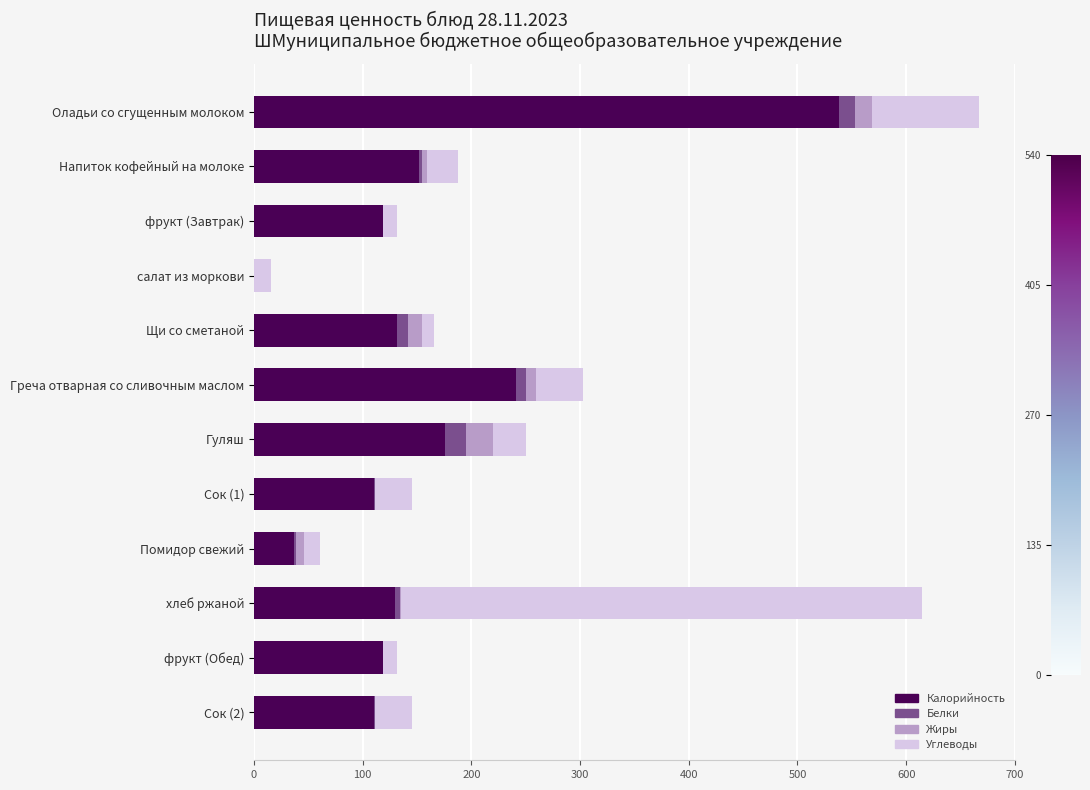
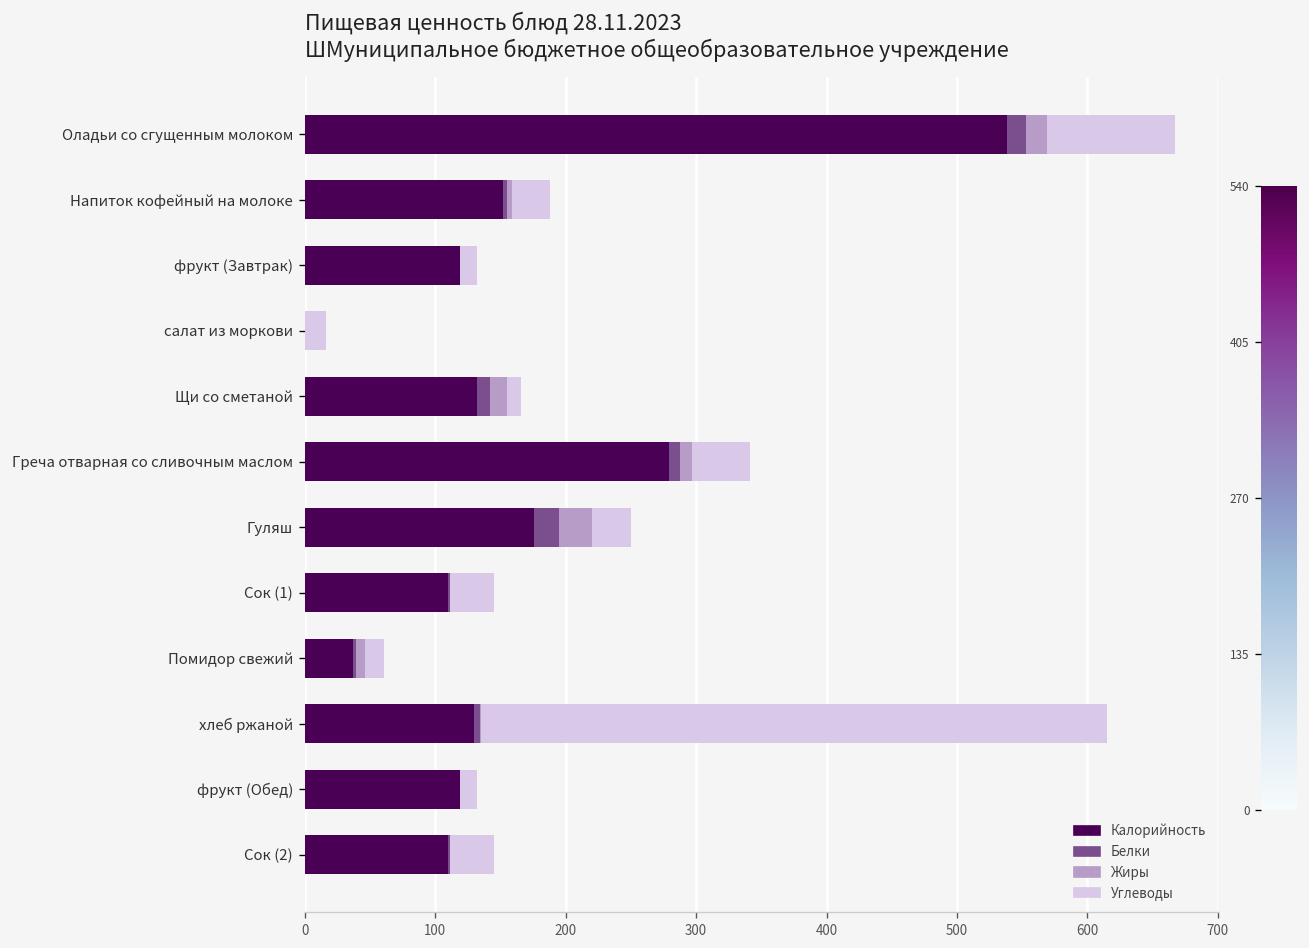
  {
    "Калорийность": {
      "Оладьи со сгущенным молоком": 538,
      "Напиток кофейный на молоке": 152,
      "фрукт (Завтрак)": 119,
      "салат из моркови": 0,
      "Щи со сметаной": 132,
-     "Греча отварная со сливочным маслом": 241,
+     "Греча отварная со сливочным маслом": 279,
      "Гуляш": 176,
      "Сок (1)": 110,
      "Помидор свежий": 37,
      "хлеб ржаной": 130,
      "фрукт (Обед)": 119,
      "Сок (2)": 110
    },
    "Белки": {
      "Оладьи со сгущенным молоком": 15,
      "Напиток кофейный на молоке": 3,
      "фрукт (Завтрак)": 0,
      "салат из моркови": 0,
      "Щи со сметаной": 10,
      "Греча отварная со сливочным маслом": 9,
      "Гуляш": 19,
      "хлеб ржаной": 4,
      "фрукт (Обед)": 0
    },
    "Жиры": {
      "Оладьи со сгущенным молоком": 16,
      "Напиток кофейный на молоке": 4,
      "фрукт (Завтрак)": 0,
      "салат из моркови": 0,
      "Щи со сметаной": 13,
      "Греча отварная со сливочным маслом": 9,
      "Гуляш": 25,
      "Сок (1)": 0,
      "Помидор свежий": 7,
      "фрукт (Обед)": 0,
      "Сок (2)": 0
    },
    "Углеводы": {
      "Оладьи со сгущенным молоком": 98,
      "Напиток кофейный на молоке": 29,
      "фрукт (Завтрак)": 13,
      "салат из моркови": 16,
      "Щи со сметаной": 11,
      "Греча отварная со сливочным маслом": 44,
      "Гуляш": 30,
      "Сок (1)": 34,
      "Помидор свежий": 15,
      "хлеб ржаной": 480,
      "фрукт (Обед)": 13,
      "Сок (2)": 34
    }
  }
